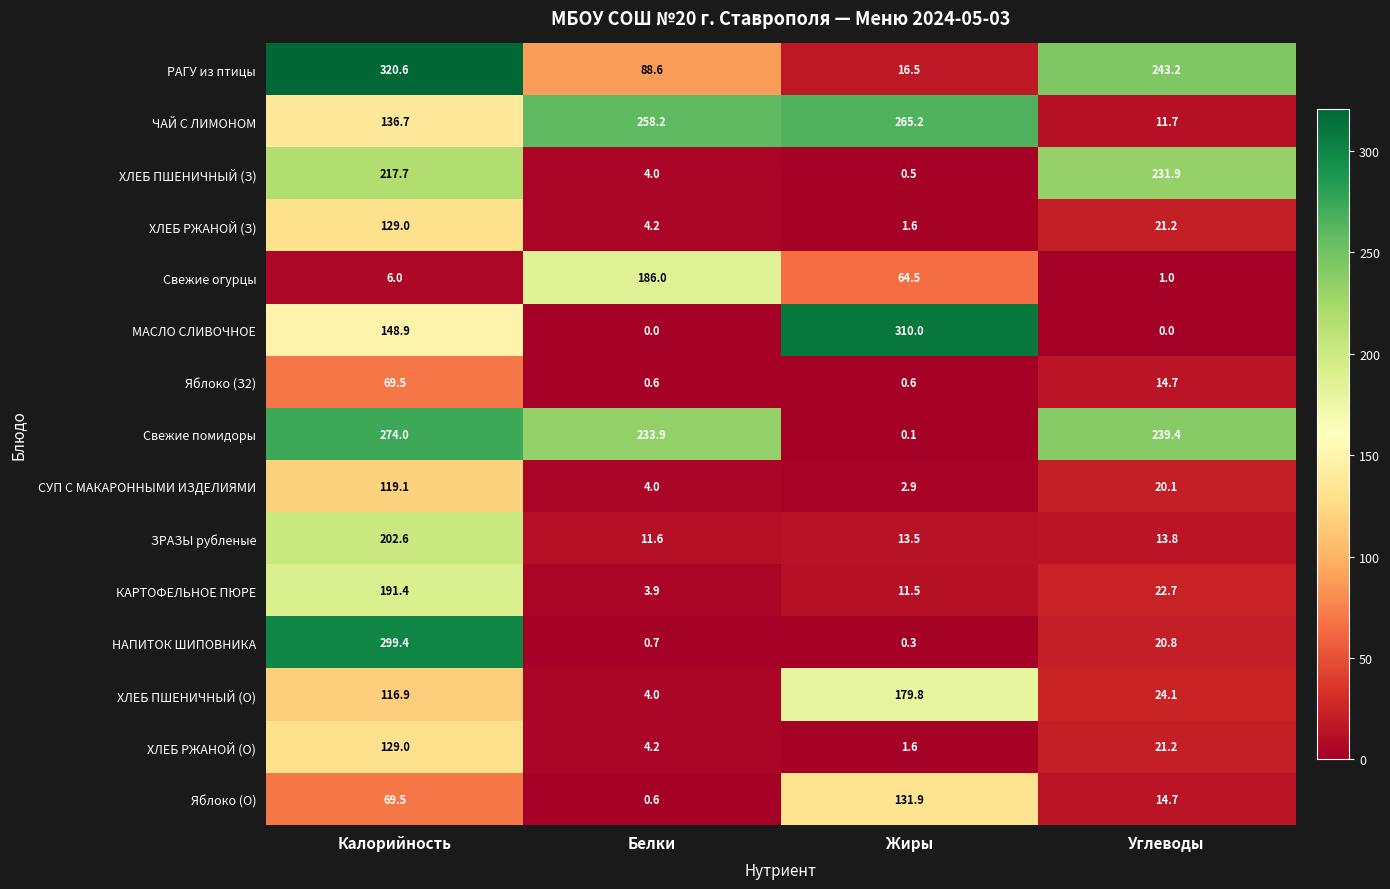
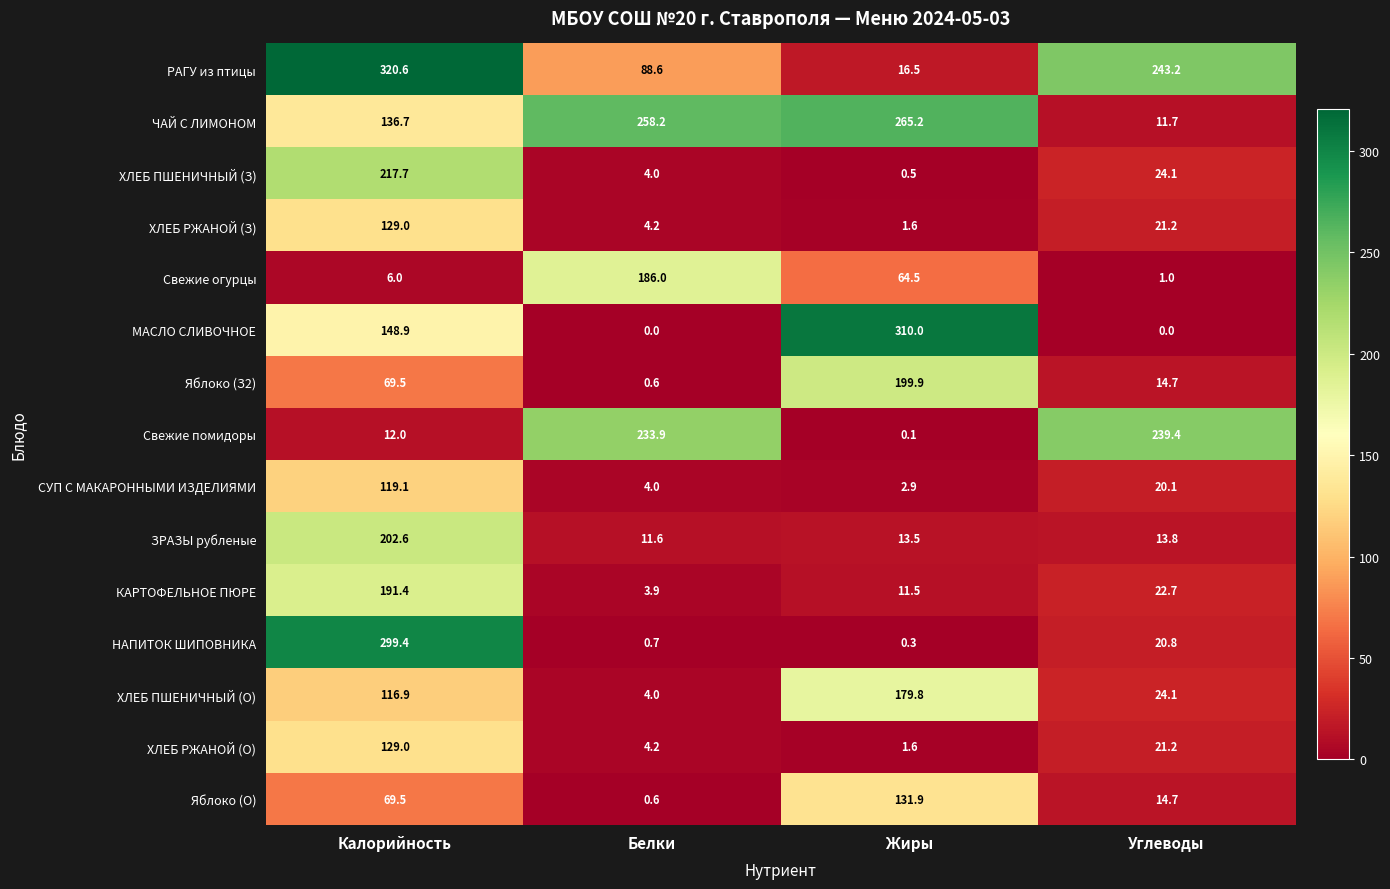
  {
    "РАГУ из птицы": {
      "Калорийность": 320.6,
      "Белки": 88.6,
      "Жиры": 16.5,
      "Углеводы": 243.2
    },
    "ЧАЙ С ЛИМОНОМ": {
      "Калорийность": 136.7,
      "Белки": 258.2,
      "Жиры": 265.2,
      "Углеводы": 11.7
    },
    "ХЛЕБ ПШЕНИЧНЫЙ (З)": {
      "Калорийность": 217.7,
      "Белки": 4.0,
      "Жиры": 0.5,
-     "Углеводы": 231.9
+     "Углеводы": 24.1
    },
    "ХЛЕБ РЖАНОЙ (З)": {
      "Калорийность": 129.0,
      "Белки": 4.2,
      "Жиры": 1.6,
      "Углеводы": 21.2
    },
    "Свежие огурцы": {
      "Калорийность": 6.0,
      "Белки": 186.0,
      "Жиры": 64.5,
      "Углеводы": 1.0
    },
    "МАСЛО СЛИВОЧНОЕ": {
      "Калорийность": 148.9,
      "Белки": 0.0,
      "Жиры": 310.0,
      "Углеводы": 0.0
    },
    "Яблоко (З2)": {
      "Калорийность": 69.5,
      "Белки": 0.6,
-     "Жиры": 0.6,
+     "Жиры": 199.9,
      "Углеводы": 14.7
    },
    "Свежие помидоры": {
-     "Калорийность": 274.0,
+     "Калорийность": 12.0,
      "Белки": 233.9,
      "Жиры": 0.1,
      "Углеводы": 239.4
    },
    "СУП С МАКАРОННЫМИ ИЗДЕЛИЯМИ": {
      "Калорийность": 119.1,
      "Белки": 4.0,
      "Жиры": 2.9,
      "Углеводы": 20.1
    },
    "ЗРАЗЫ рубленые": {
      "Калорийность": 202.6,
      "Белки": 11.6,
      "Жиры": 13.5,
      "Углеводы": 13.8
    },
    "КАРТОФЕЛЬНОЕ ПЮРЕ": {
      "Калорийность": 191.4,
      "Белки": 3.9,
      "Жиры": 11.5,
      "Углеводы": 22.7
    },
    "НАПИТОК ШИПОВНИКА": {
      "Калорийность": 299.4,
      "Белки": 0.7,
      "Жиры": 0.3,
      "Углеводы": 20.8
    },
    "ХЛЕБ ПШЕНИЧНЫЙ (О)": {
      "Калорийность": 116.9,
      "Белки": 4.0,
      "Жиры": 179.8,
      "Углеводы": 24.1
    },
    "ХЛЕБ РЖАНОЙ (О)": {
      "Калорийность": 129.0,
      "Белки": 4.2,
      "Жиры": 1.6,
      "Углеводы": 21.2
    },
    "Яблоко (О)": {
      "Калорийность": 69.5,
      "Белки": 0.6,
      "Жиры": 131.9,
      "Углеводы": 14.7
    }
  }
